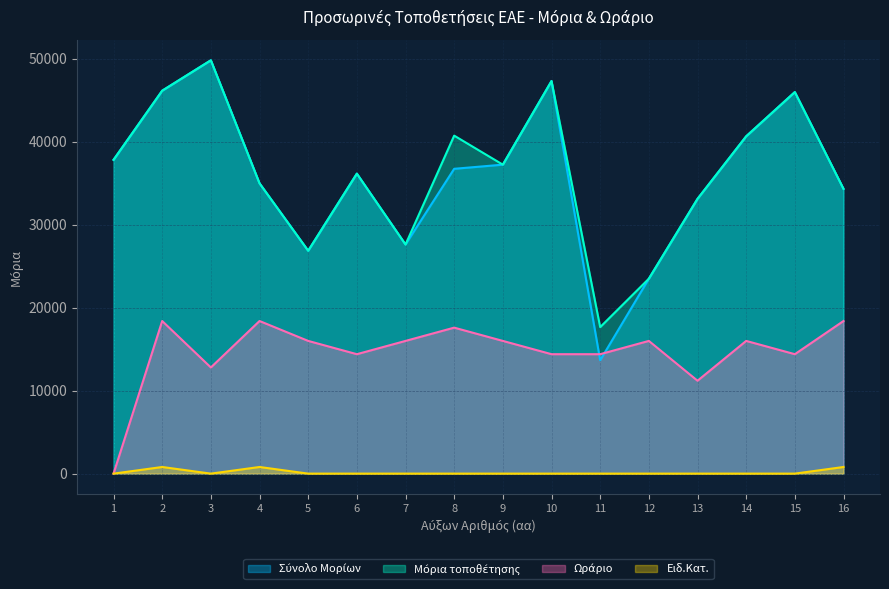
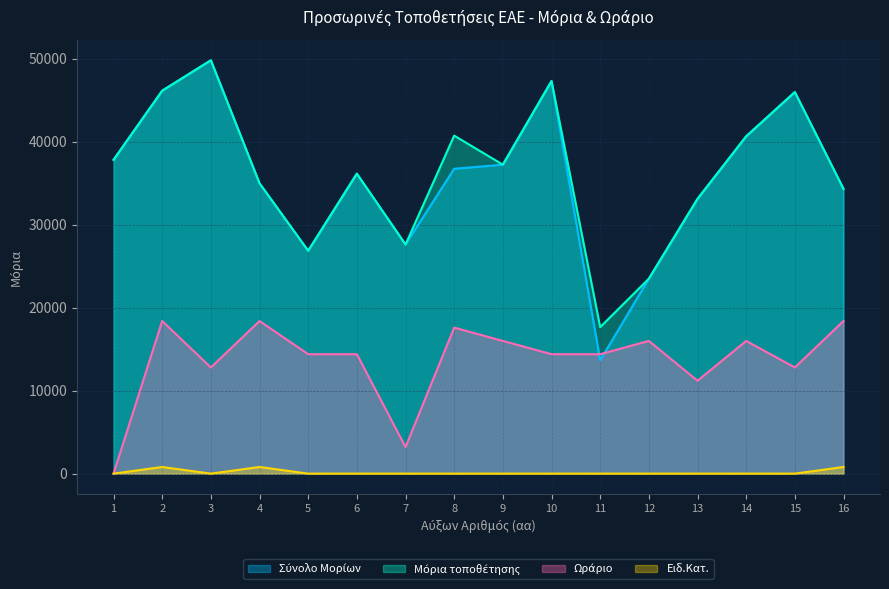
  {
    "Ωράριο": {
      "2": 18000,
      "3": 13000,
      "4": 18000,
-     "5": 16000,
+     "5": 14000,
      "6": 14000,
-     "7": 16000,
+     "7": 3000,
      "8": 18000,
      "9": 16000,
      "10": 14000,
      "11": 14000,
      "12": 16000,
      "13": 11000,
      "14": 16000,
-     "15": 14000,
+     "15": 13000,
      "16": 18000
    },
    "Ειδ.Κατ.": {
      "2": 1000,
      "3": 0,
      "4": 1000,
      "5": 0,
      "6": 0,
      "7": 0,
      "8": 0,
      "9": 0,
      "10": 0,
      "11": 0,
      "12": 0,
      "13": 0,
      "14": 0,
      "15": 0,
      "16": 1000
    }
  }
